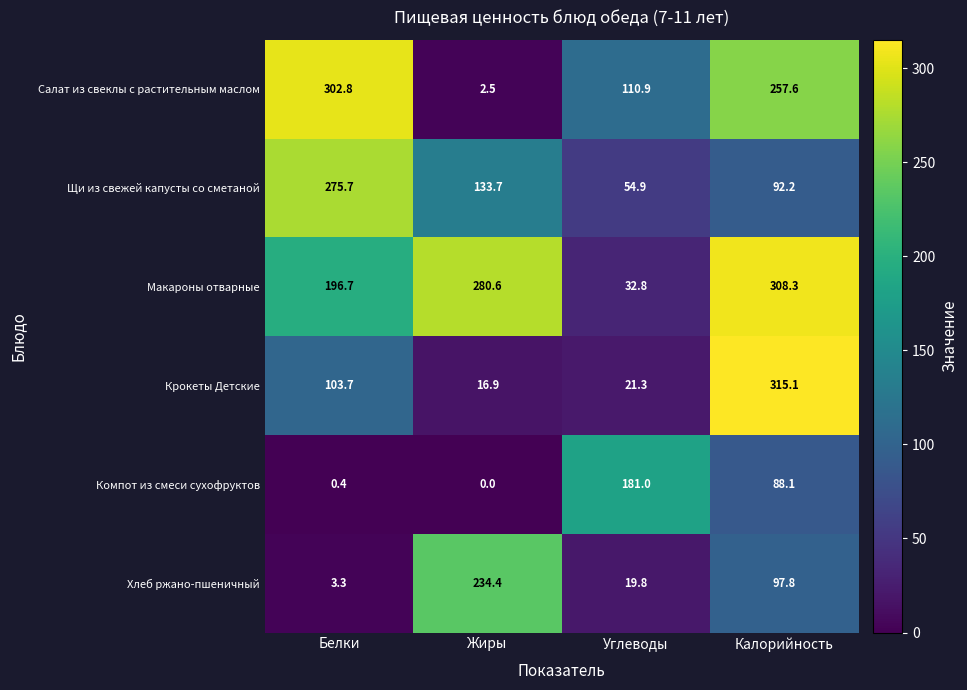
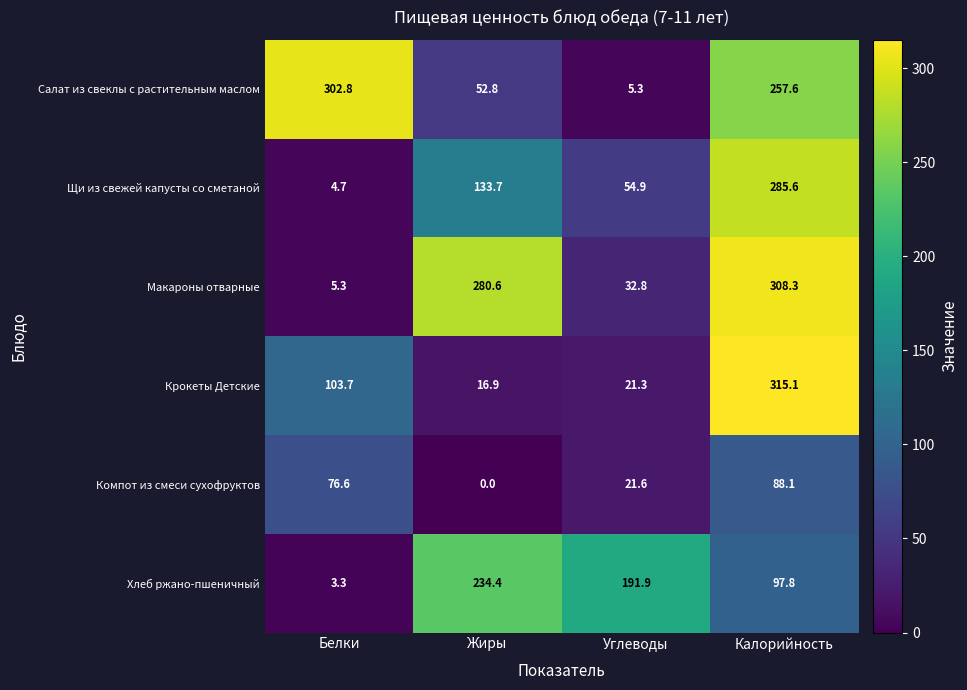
  {
    "Салат из свеклы с растительным маслом": {
      "Белки": 302.8,
-     "Жиры": 2.5,
-     "Углеводы": 110.9,
+     "Жиры": 52.8,
+     "Углеводы": 5.3,
      "Калорийность": 257.6
    },
    "Щи из свежей капусты со сметаной": {
-     "Белки": 275.7,
+     "Белки": 4.7,
      "Жиры": 133.7,
      "Углеводы": 54.9,
-     "Калорийность": 92.2
+     "Калорийность": 285.6
    },
    "Макароны отварные": {
-     "Белки": 196.7,
+     "Белки": 5.3,
      "Жиры": 280.6,
      "Углеводы": 32.8,
      "Калорийность": 308.3
    },
    "Крокеты Детские": {
      "Белки": 103.7,
      "Жиры": 16.9,
      "Углеводы": 21.3,
      "Калорийность": 315.1
    },
    "Компот из смеси сухофруктов": {
-     "Белки": 0.4,
+     "Белки": 76.6,
      "Жиры": 0.0,
-     "Углеводы": 181.0,
+     "Углеводы": 21.6,
      "Калорийность": 88.1
    },
    "Хлеб ржано-пшеничный": {
      "Белки": 3.3,
      "Жиры": 234.4,
-     "Углеводы": 19.8,
+     "Углеводы": 191.9,
      "Калорийность": 97.8
    }
  }
